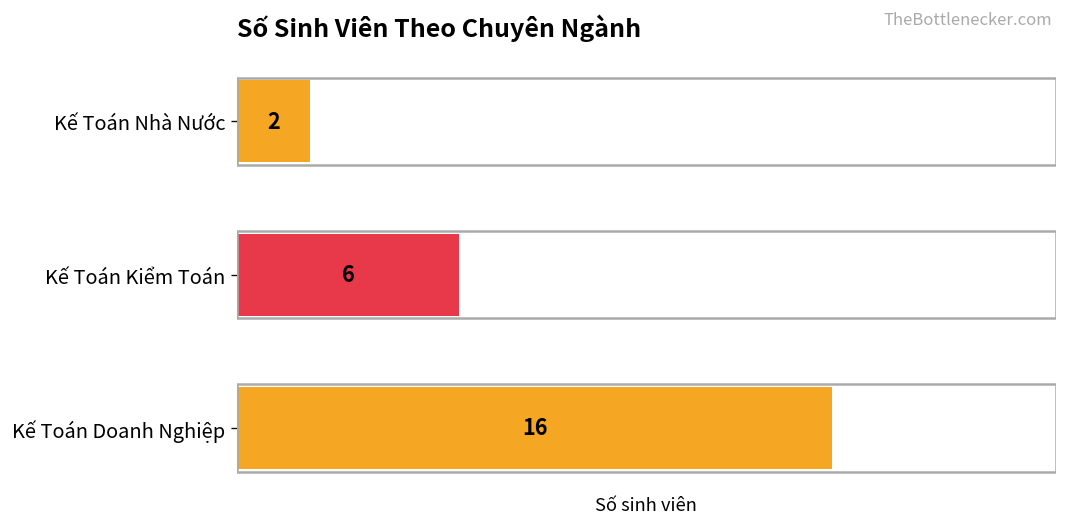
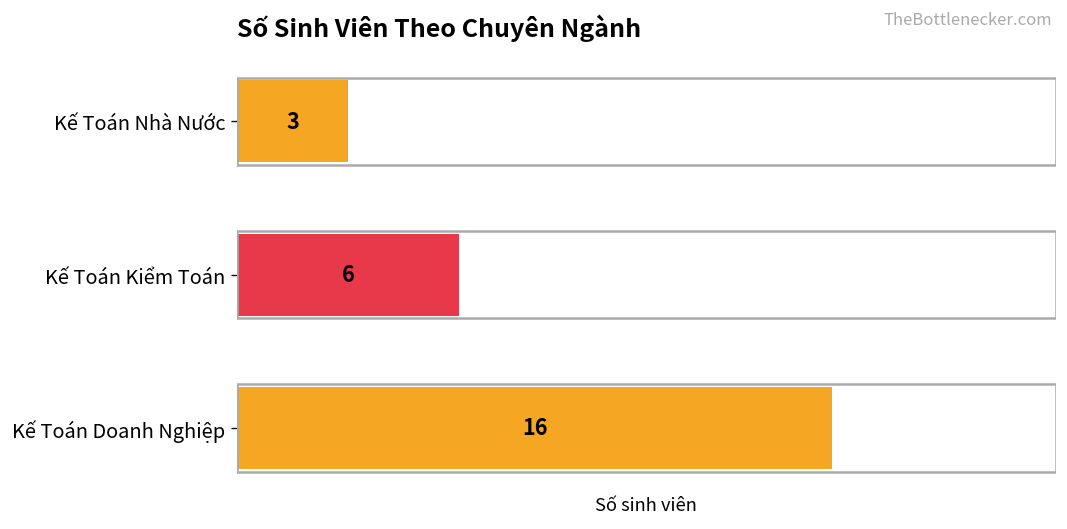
  {
-   "Kế Toán Nhà Nước": 2,
+   "Kế Toán Nhà Nước": 3,
    "Kế Toán Kiểm Toán": 6,
    "Kế Toán Doanh Nghiệp": 16
  }
